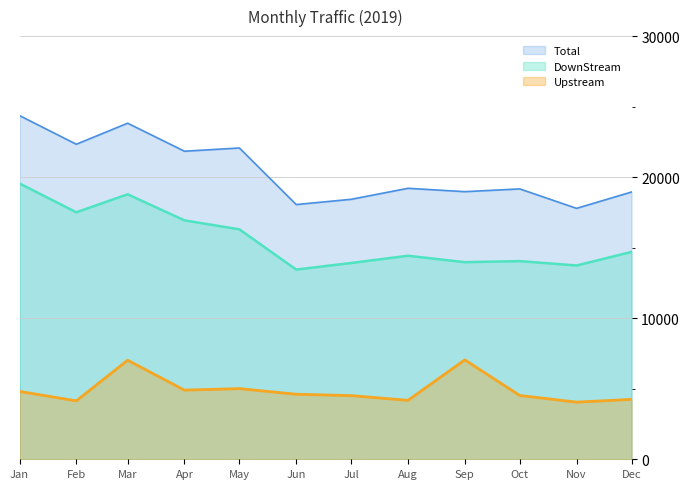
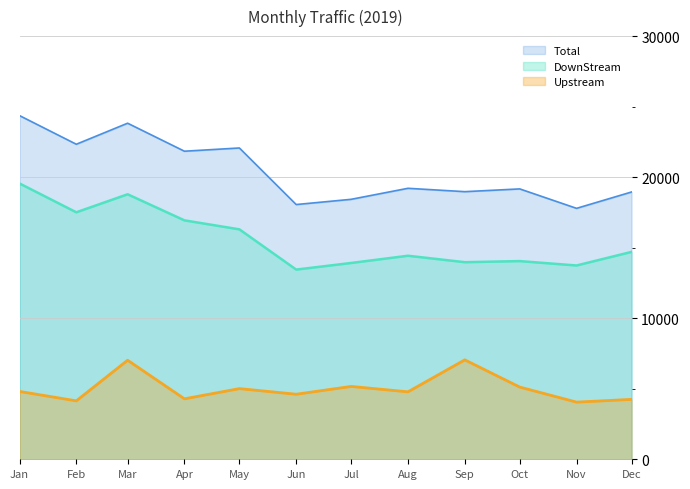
  {
    "Upstream": {
      "Jan": 4800,
      "Feb": 4100,
      "Mar": 7000,
-     "Apr": 4900,
+     "Apr": 4300,
      "May": 5000,
      "Jun": 4600,
-     "Jul": 4500,
-     "Aug": 4200,
+     "Jul": 5200,
+     "Aug": 4800,
      "Sep": 7000,
-     "Oct": 4500,
+     "Oct": 5100,
      "Nov": 4100,
      "Dec": 4200
    }
  }
